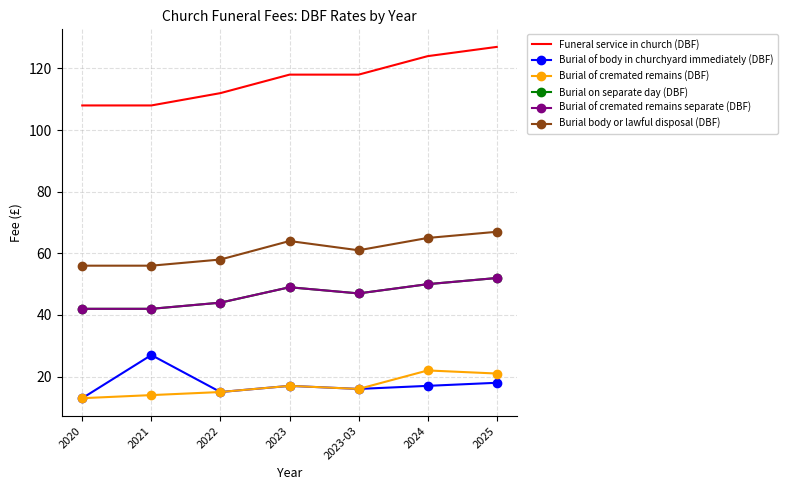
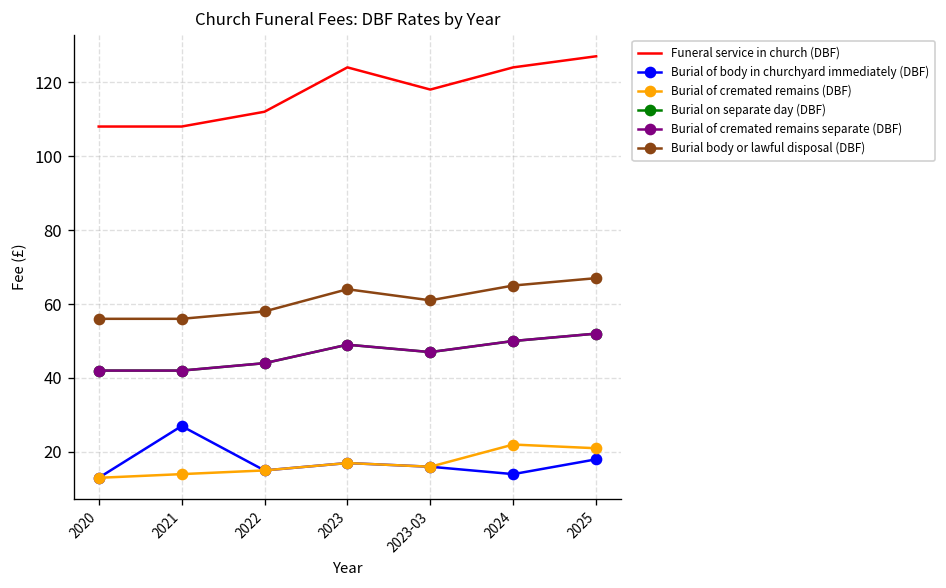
  {
    "Funeral service in church (DBF)": {
      "2020": 108,
      "2021": 108,
      "2022": 112,
-     "2023": 118,
+     "2023": 124,
      "2023-03": 118,
      "2024": 124,
      "2025": 127
    },
    "Burial of body in churchyard immediately (DBF)": {
      "2021": 27,
-     "2024": 17,
+     "2024": 14,
      "2025": 18
    },
    "Burial of cremated remains (DBF)": {
      "2021": 14,
      "2024": 22,
      "2025": 21
    },
    "Burial of cremated remains separate (DBF)": {
      "2020": 42,
      "2021": 42,
      "2022": 44,
      "2023": 49,
      "2023-03": 47,
      "2024": 50,
      "2025": 52
    },
    "Burial body or lawful disposal (DBF)": {
      "2020": 56,
      "2021": 56,
      "2022": 58,
      "2023": 64,
      "2023-03": 61,
      "2024": 65,
      "2025": 67
    }
  }
